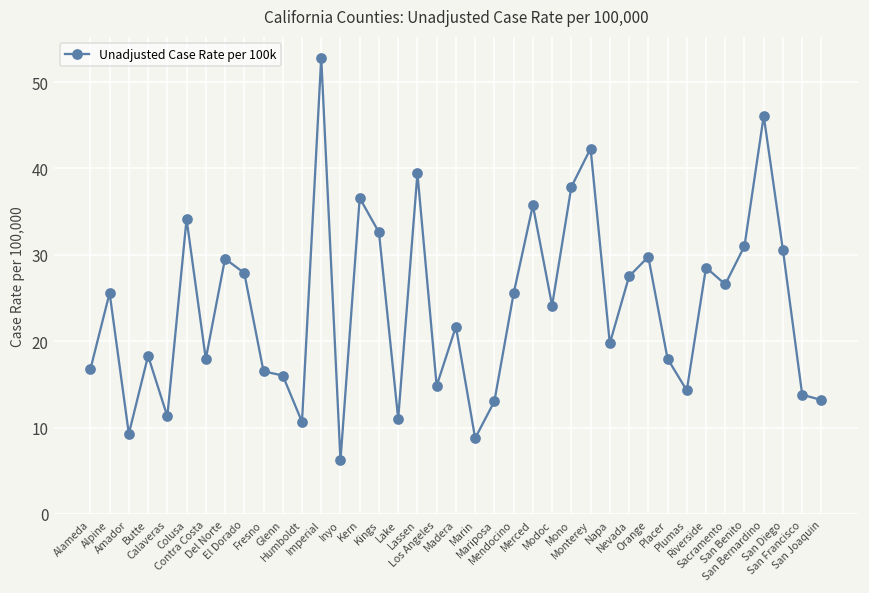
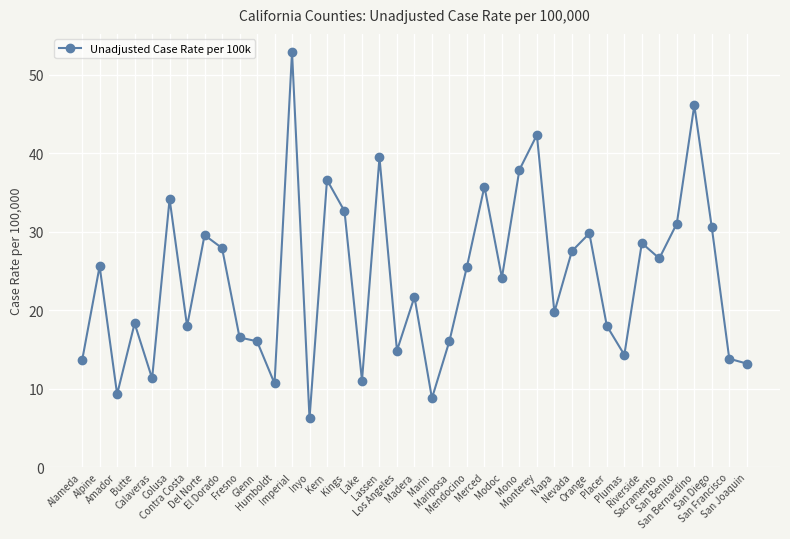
  {
-   "Alameda": 17,
+   "Alameda": 14,
    "Alpine": 26,
    "Amador": 9,
    "Butte": 18,
    "Calaveras": 11,
    "Colusa": 34,
    "Contra Costa": 18,
    "Del Norte": 30,
    "El Dorado": 28,
    "Fresno": 17,
    "Glenn": 16,
    "Humboldt": 11,
    "Imperial": 53,
    "Inyo": 6,
    "Kern": 37,
    "Kings": 33,
    "Lake": 11,
    "Lassen": 39,
    "Los Angeles": 15,
    "Madera": 22,
    "Marin": 9,
-   "Mariposa": 13,
+   "Mariposa": 16,
    "Mendocino": 26,
    "Merced": 36,
    "Modoc": 24,
    "Mono": 38,
    "Monterey": 42,
    "Napa": 20,
    "Nevada": 28,
    "Orange": 30,
    "Placer": 18,
    "Plumas": 14,
    "Riverside": 29,
    "Sacramento": 27,
    "San Benito": 31,
    "San Bernardino": 46,
    "San Diego": 31,
    "San Francisco": 14,
    "San Joaquin": 13
  }
